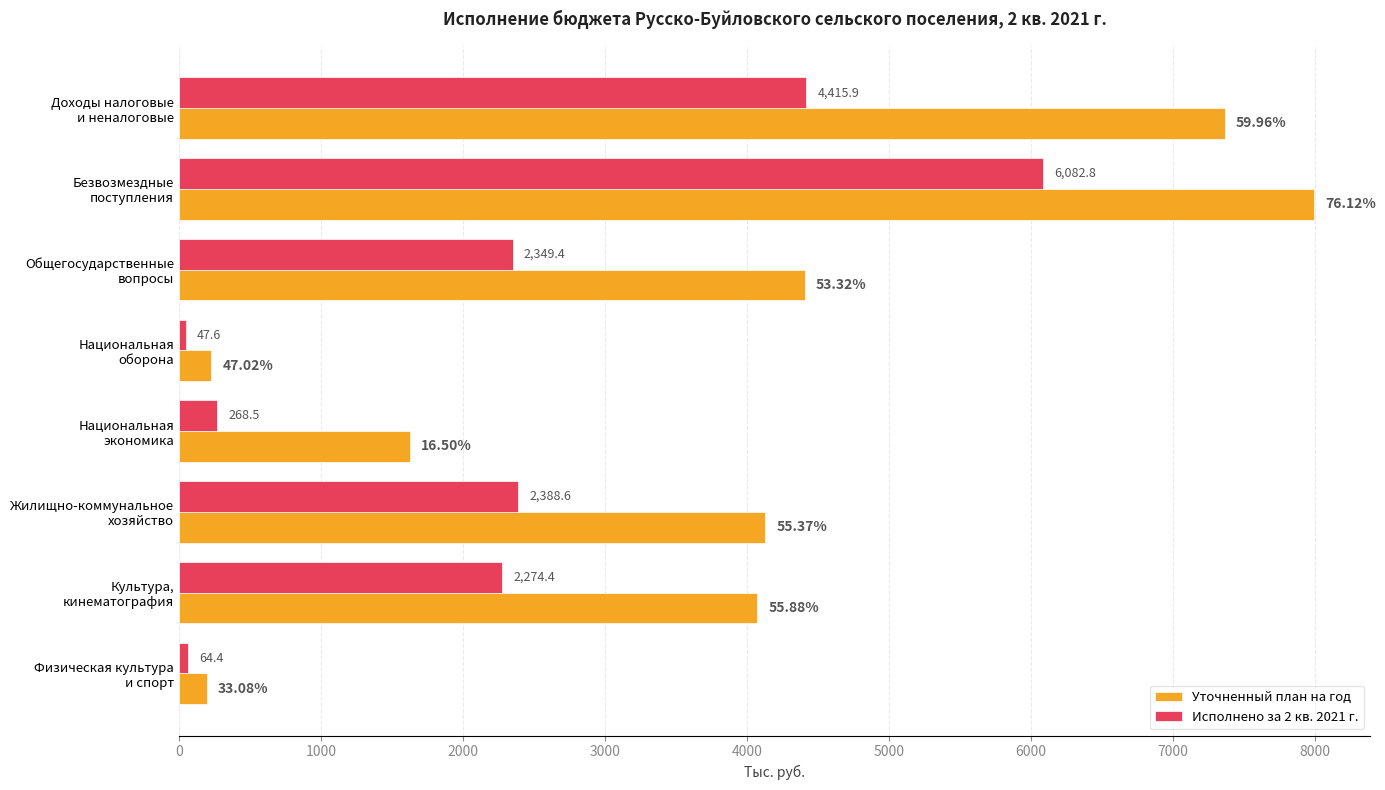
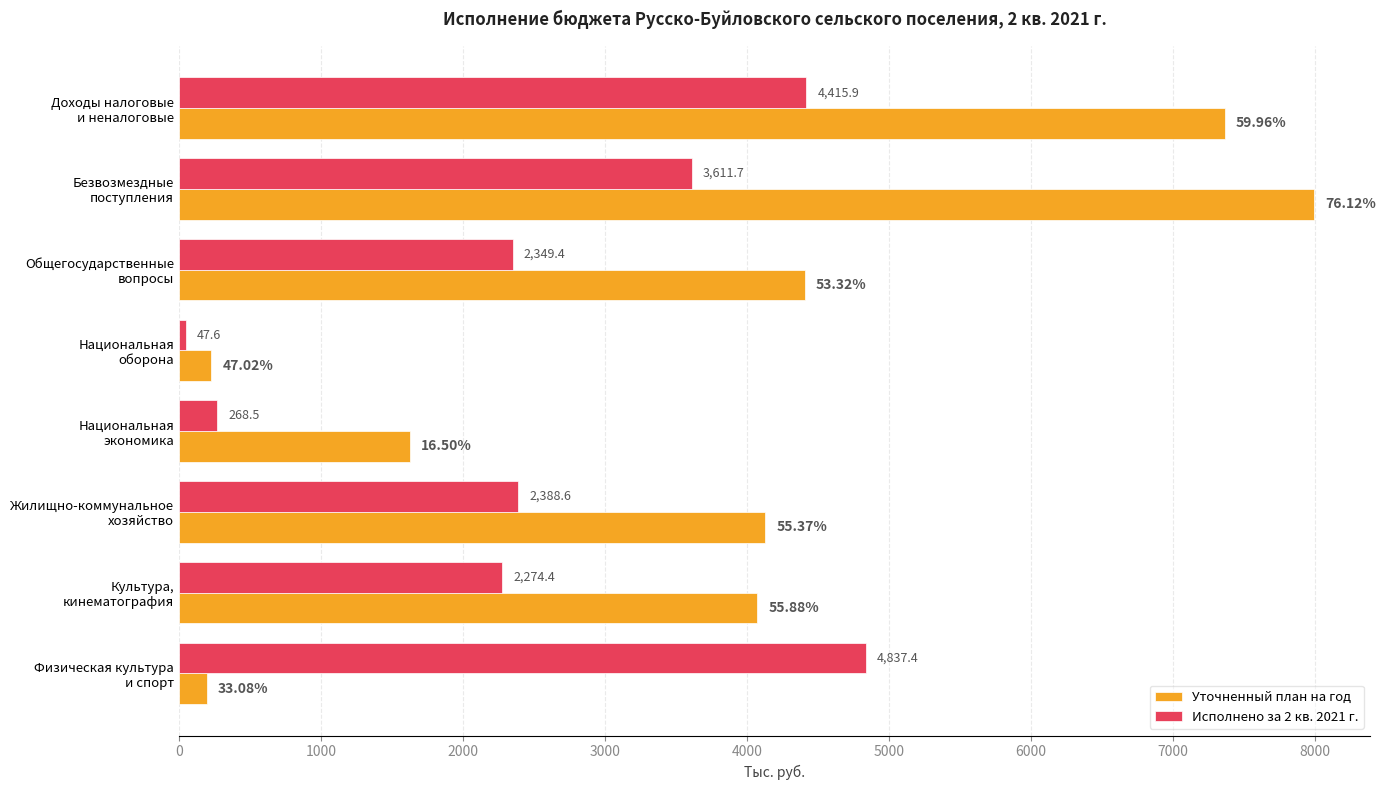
  {
    "Исполнено за 2 кв. 2021 г.": {
      "Доходы налоговые и неналоговые": "4,415.9",
-     "Безвозмездные поступления": "6,082.8",
+     "Безвозмездные поступления": "3,611.7",
      "Общегосударственные вопросы": "2,349.4",
      "Национальная оборона": "47.6",
      "Национальная экономика": "268.5",
      "Жилищно-коммунальное хозяйство": "2,388.6",
      "Культура, кинематография": "2,274.4",
-     "Физическая культура и спорт": "64.4"
+     "Физическая культура и спорт": "4,837.4"
    }
  }
